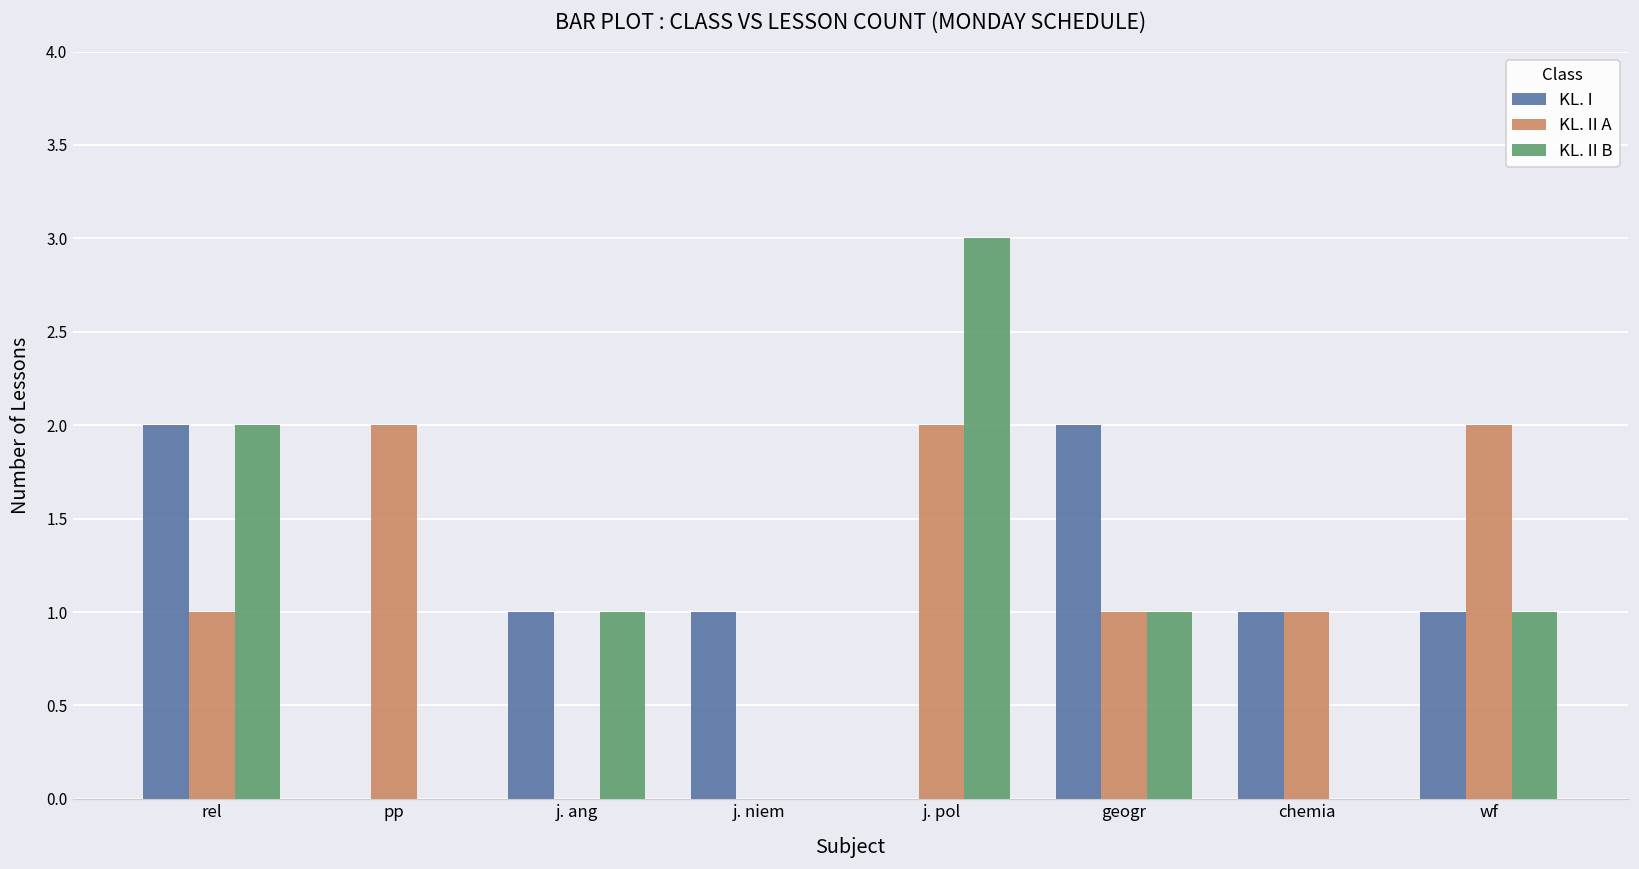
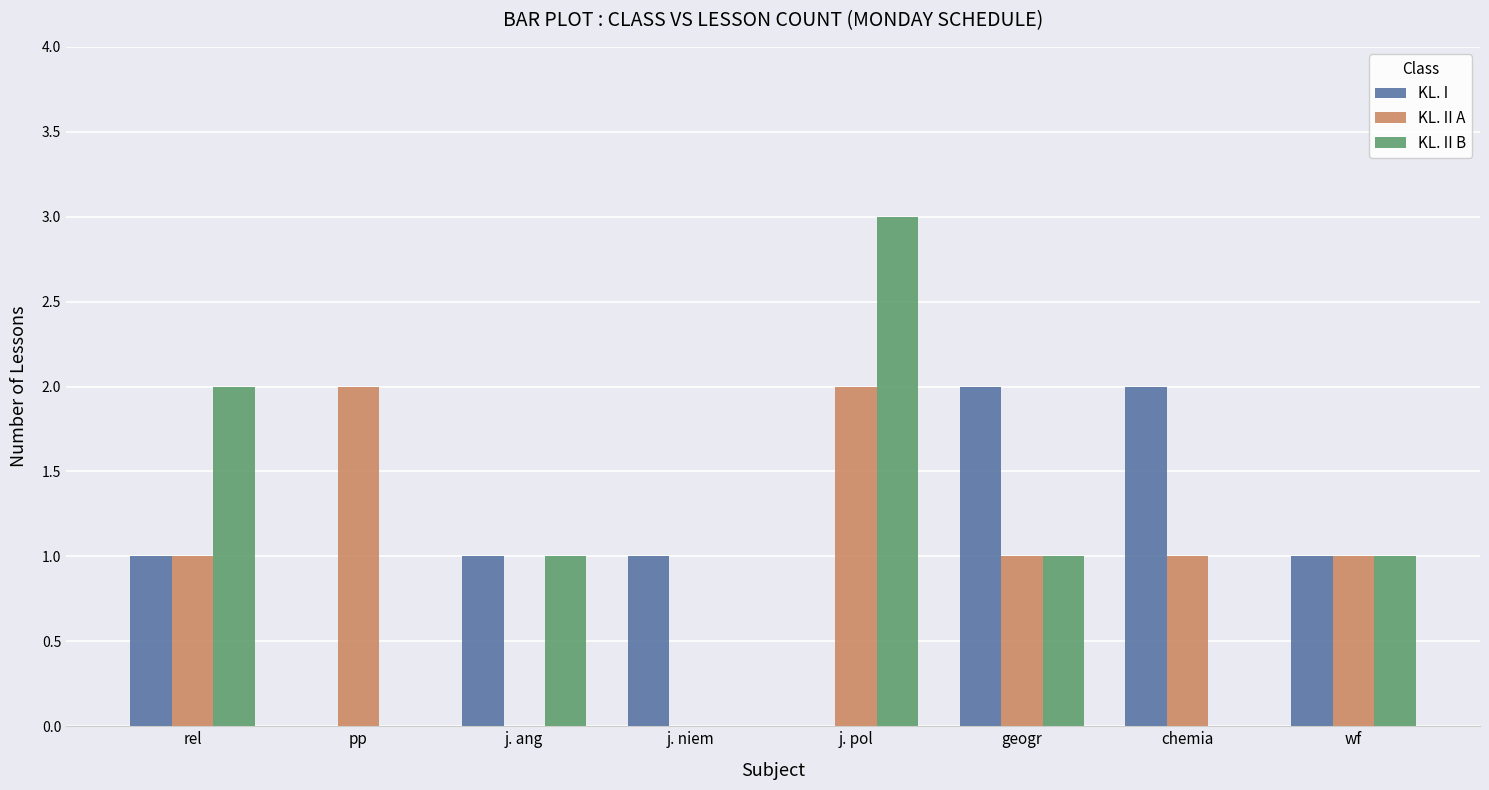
  {
    "KL. I": {
-     "rel": 2,
+     "rel": 1,
      "pp": 0,
      "j. ang": 1,
      "j. niem": 1,
      "j. pol": 0,
      "geogr": 2,
-     "chemia": 1,
+     "chemia": 2,
      "wf": 1
    },
    "KL. II A": {
      "rel": 1,
      "pp": 2,
      "j. ang": 0,
      "j. niem": 0,
      "j. pol": 2,
      "geogr": 1,
      "chemia": 1,
-     "wf": 2
+     "wf": 1
    },
    "KL. II B": {
      "rel": 2,
      "pp": 0,
      "j. ang": 1,
      "j. niem": 0,
      "j. pol": 3,
      "geogr": 1,
      "chemia": 0,
      "wf": 1
    }
  }
